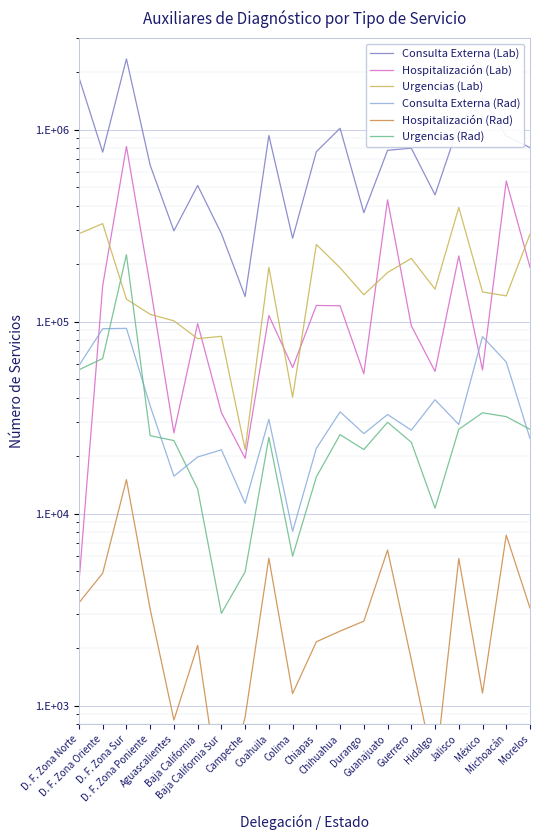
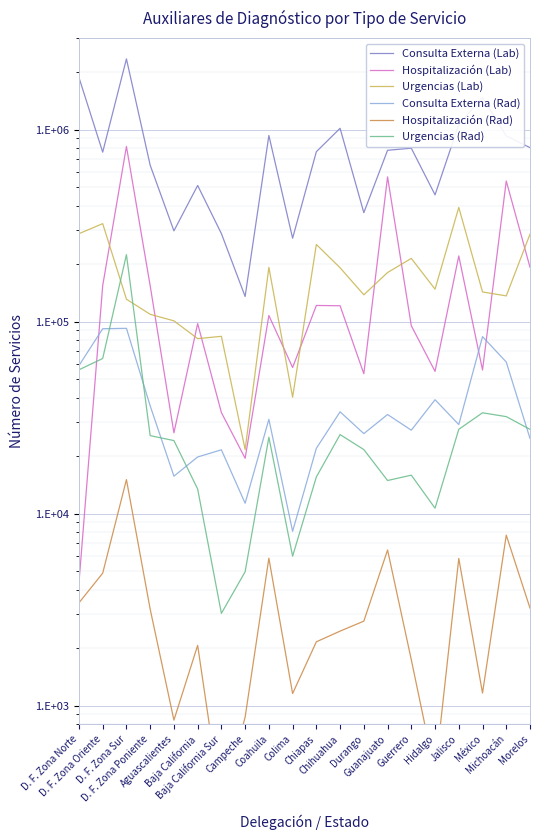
  {
    "Hospitalización (Lab)": {
      "D. F. Zona Norte": 4400,
      "D. F. Zona Oriente": 150000,
      "D. F. Zona Sur": 820000,
      "D. F. Zona Poniente": 150000,
      "Aguascalientes": 26000,
      "Baja California": 100000,
      "Baja California Sur": 34000,
      "Campeche": 19000,
      "Coahuila": 110000,
      "Colima": 58000,
      "Chiapas": 120000,
      "Chihuahua": 120000,
      "Durango": 53000,
-     "Guanajuato": 430000,
+     "Guanajuato": 570000,
      "Guerrero": 100000,
      "Hidalgo": 55000,
      "Jalisco": 220000,
      "México": 56000,
      "Michoacán": 540000,
      "Morelos": 190000
    },
    "Urgencias (Rad)": {
      "D. F. Zona Norte": 56000,
      "D. F. Zona Oriente": 64000,
      "D. F. Zona Sur": 220000,
      "D. F. Zona Poniente": 25000,
      "Aguascalientes": 24000,
      "Baja California": 13000,
      "Baja California Sur": 3000,
      "Campeche": 5000,
      "Coahuila": 25000,
      "Colima": 6000,
      "Chiapas": 16000,
      "Chihuahua": 26000,
      "Durango": 22000,
-     "Guanajuato": 30000,
-     "Guerrero": 24000,
+     "Guanajuato": 15000,
+     "Guerrero": 16000,
      "Hidalgo": 11000,
      "Jalisco": 27000,
      "México": 33000,
      "Michoacán": 32000,
      "Morelos": 27000
    }
  }
